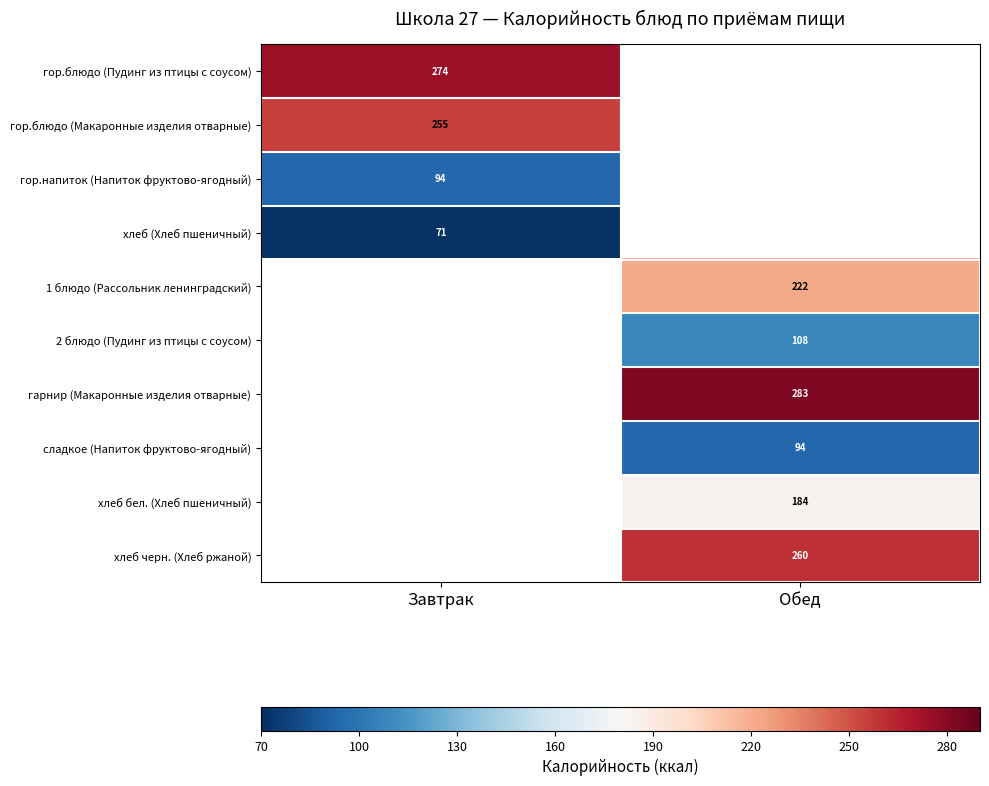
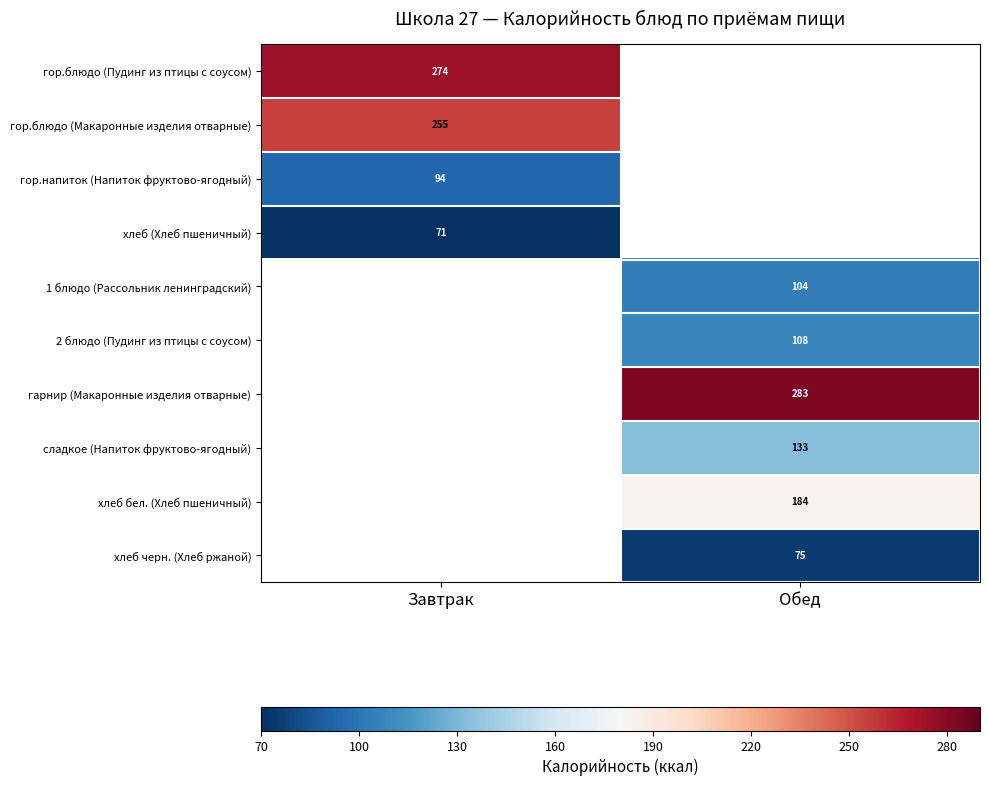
  {
    "гор.блюдо (Пудинг из птицы с соусом)": {
      "Завтрак": 274
    },
    "гор.блюдо (Макаронные изделия отварные)": {
      "Завтрак": 255
    },
    "гор.напиток (Напиток фруктово-ягодный)": {
      "Завтрак": 94
    },
    "хлеб (Хлеб пшеничный)": {
      "Завтрак": 71
    },
    "1 блюдо (Рассольник ленинградский)": {
-     "Обед": 222
+     "Обед": 104
    },
    "2 блюдо (Пудинг из птицы с соусом)": {
      "Обед": 108
    },
    "гарнир (Макаронные изделия отварные)": {
      "Обед": 283
    },
    "сладкое (Напиток фруктово-ягодный)": {
-     "Обед": 94
+     "Обед": 133
    },
    "хлеб бел. (Хлеб пшеничный)": {
      "Обед": 184
    },
    "хлеб черн. (Хлеб ржаной)": {
-     "Обед": 260
+     "Обед": 75
    }
  }
